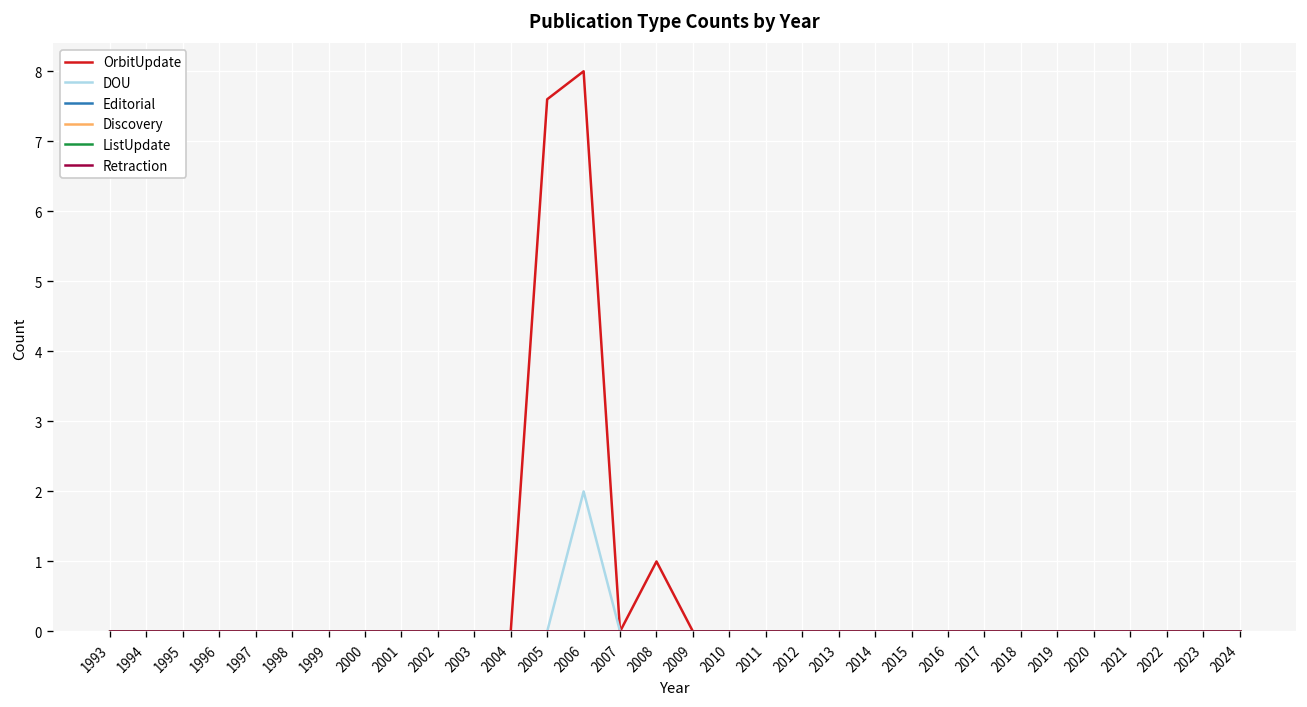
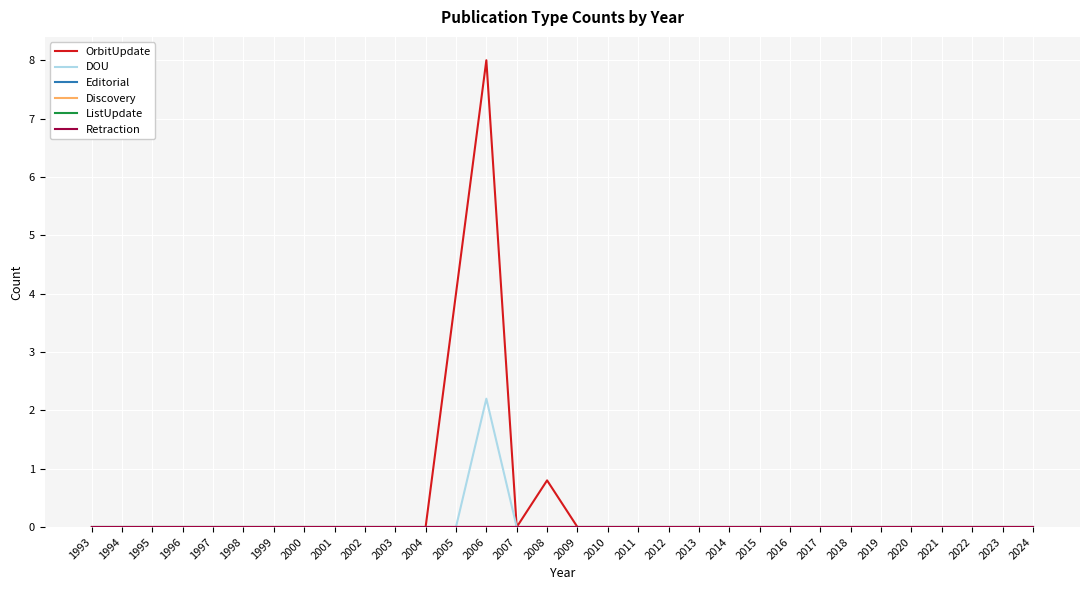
  {
    "OrbitUpdate": {
-     "2005": 7.6,
+     "2005": 4.0,
      "2006": 8.0,
-     "2008": 1.0
+     "2008": 0.8
    },
    "DOU": {
-     "2006": 2.0
+     "2006": 2.2
    },
    "Retraction": {
      "2006": 0.0
    }
  }
